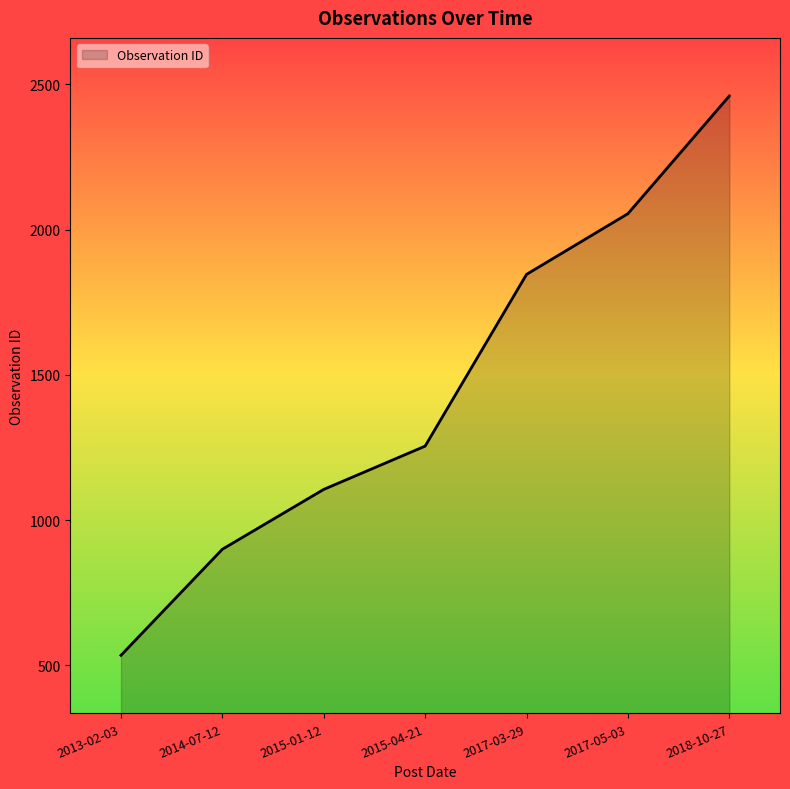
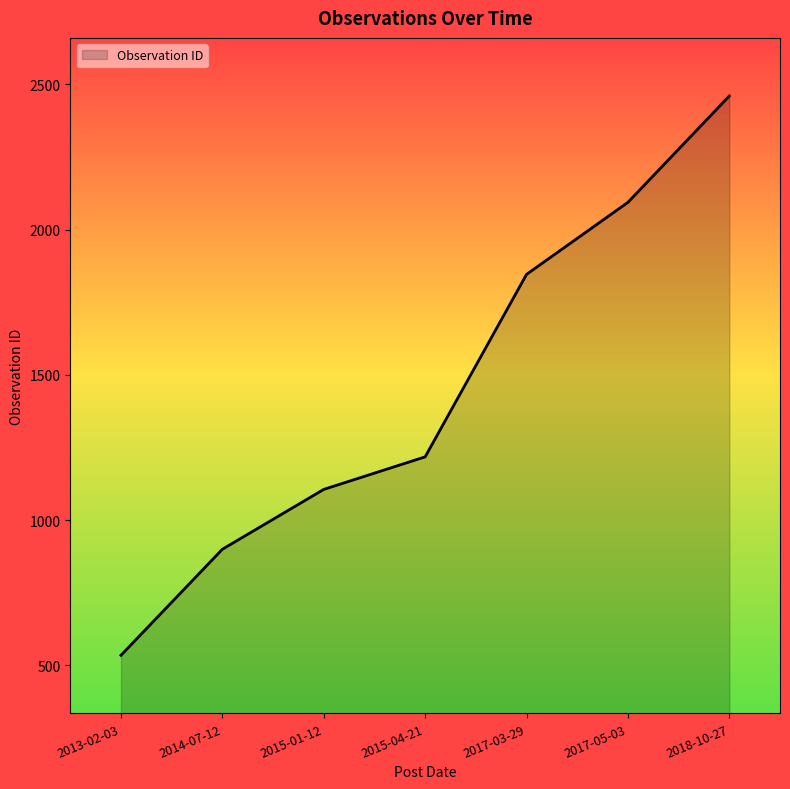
  {
    "2013-02-03": 540,
    "2014-07-12": 900,
    "2015-01-12": 1110,
-   "2015-04-21": 1260,
+   "2015-04-21": 1220,
    "2017-03-29": 1850,
-   "2017-05-03": 2060,
+   "2017-05-03": 2090,
    "2018-10-27": 2460
  }
